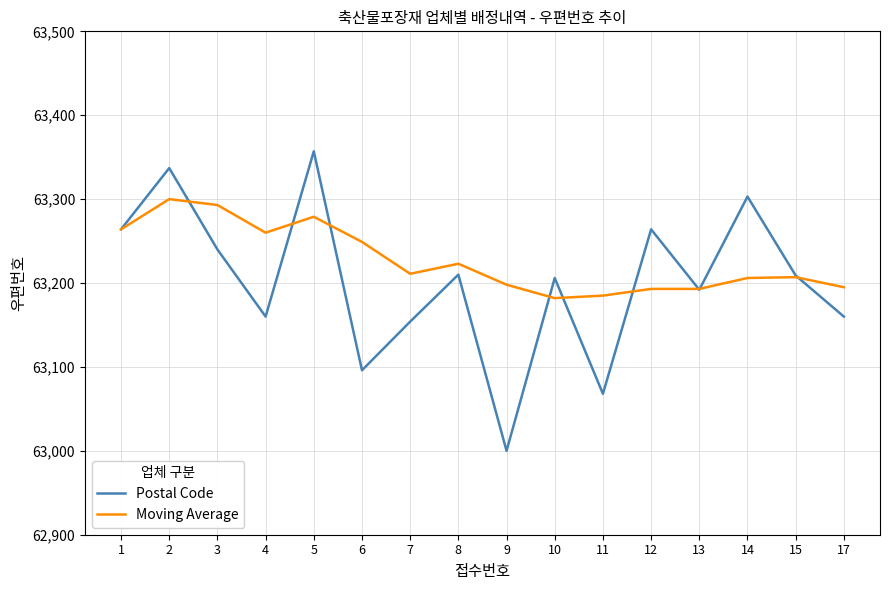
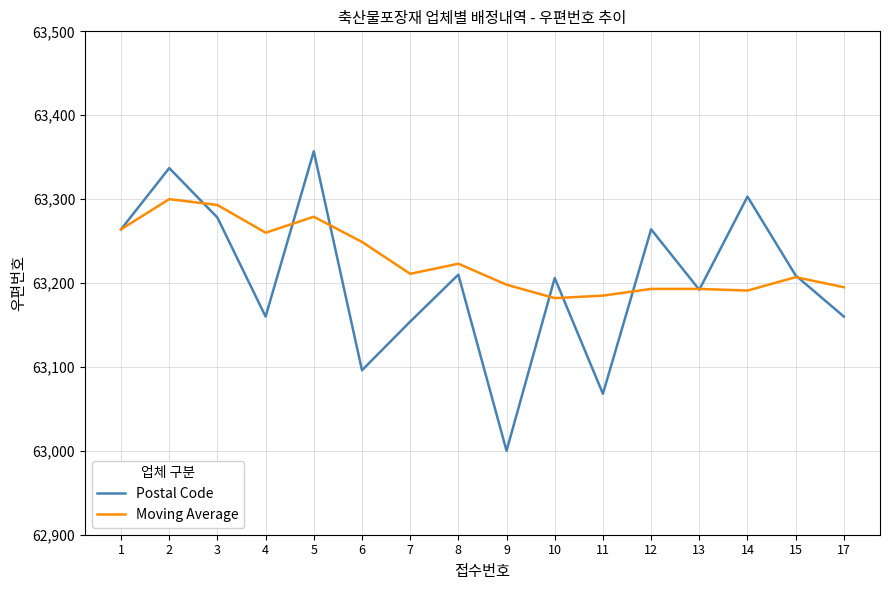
  {
    "Postal Code": {
      "2": "63,340",
-     "3": "63,240",
+     "3": "63,280",
      "4": "63,160",
      "5": "63,360",
      "6": "63,100",
      "7": "63,150",
      "8": "63,210",
      "9": "63,000",
      "10": "63,210",
      "11": "63,070",
      "12": "63,260",
      "14": "63,300",
      "17": "63,160"
    },
    "Moving Average": {
      "2": "63,300",
      "3": "63,290",
      "4": "63,260",
      "5": "63,280",
      "6": "63,250",
      "7": "63,210",
      "8": "63,220",
      "9": "63,200",
      "10": "63,180",
      "11": "63,190",
      "12": "63,190",
-     "14": "63,210",
+     "14": "63,190",
      "17": "63,200"
    }
  }
